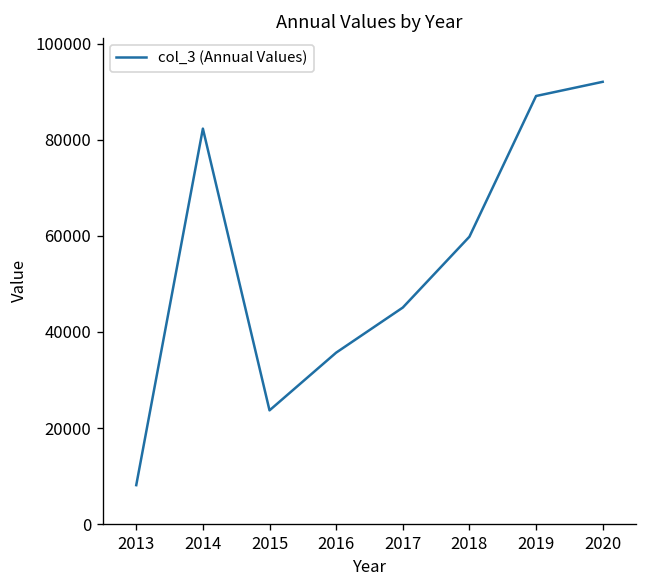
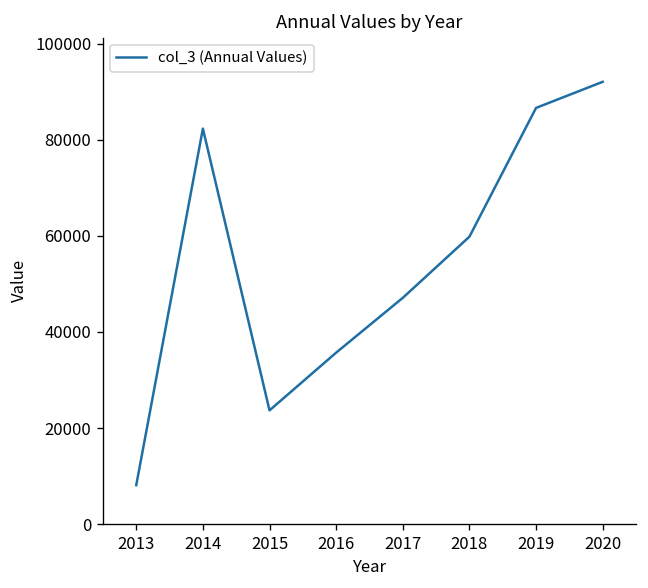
  {
    "2013": 8000,
    "2014": 82000,
    "2015": 24000,
    "2016": 36000,
-   "2017": 45000,
+   "2017": 47000,
    "2018": 60000,
-   "2019": 89000,
+   "2019": 87000,
    "2020": 92000
  }
